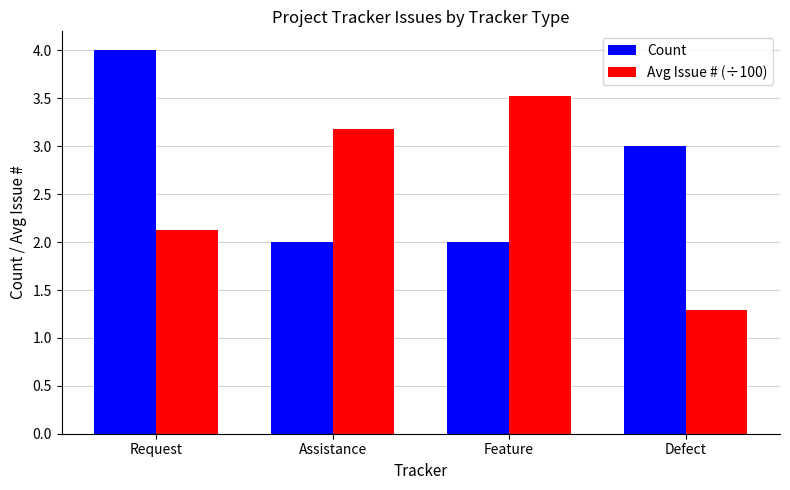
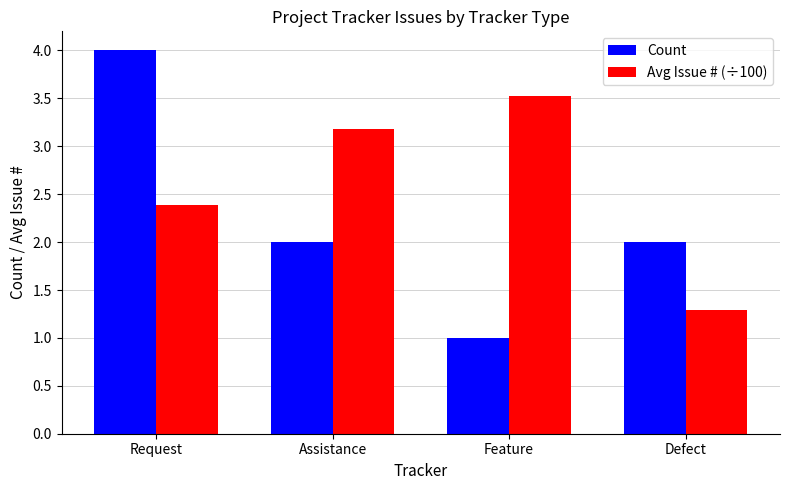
  {
    "Count": {
      "Request": 4,
      "Assistance": 2,
-     "Feature": 2,
-     "Defect": 3
+     "Feature": 1,
+     "Defect": 2
    },
    "Avg Issue # (÷100)": {
-     "Request": 2.1,
+     "Request": 2.4,
      "Assistance": 3.2,
      "Feature": 3.5,
      "Defect": 1.3
    }
  }
